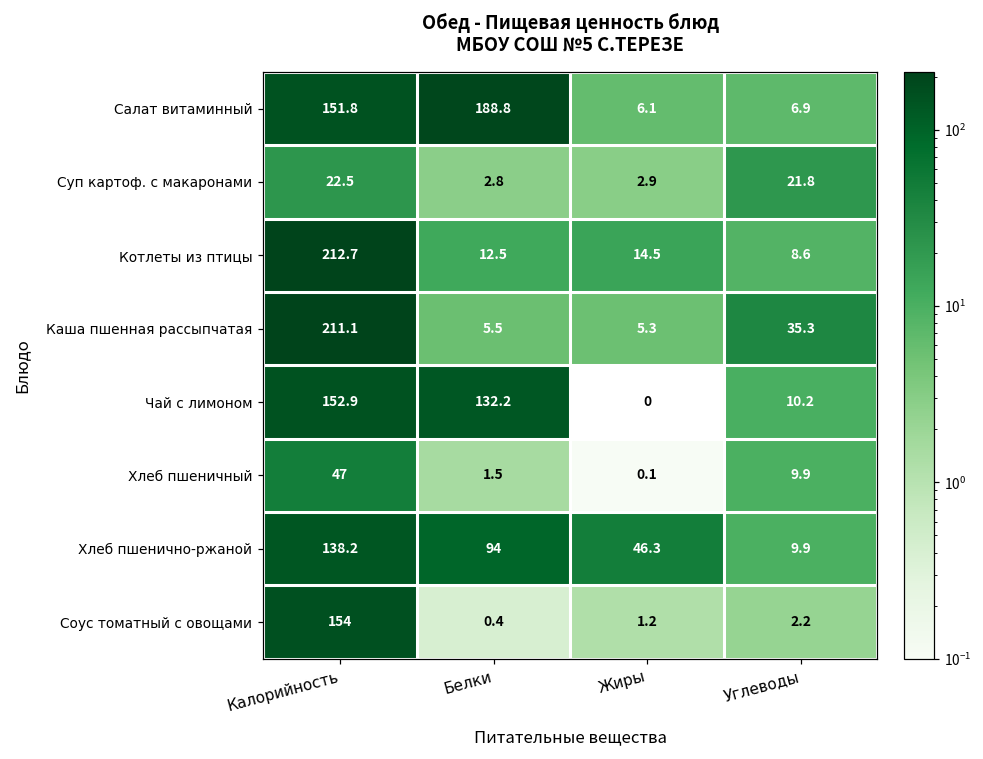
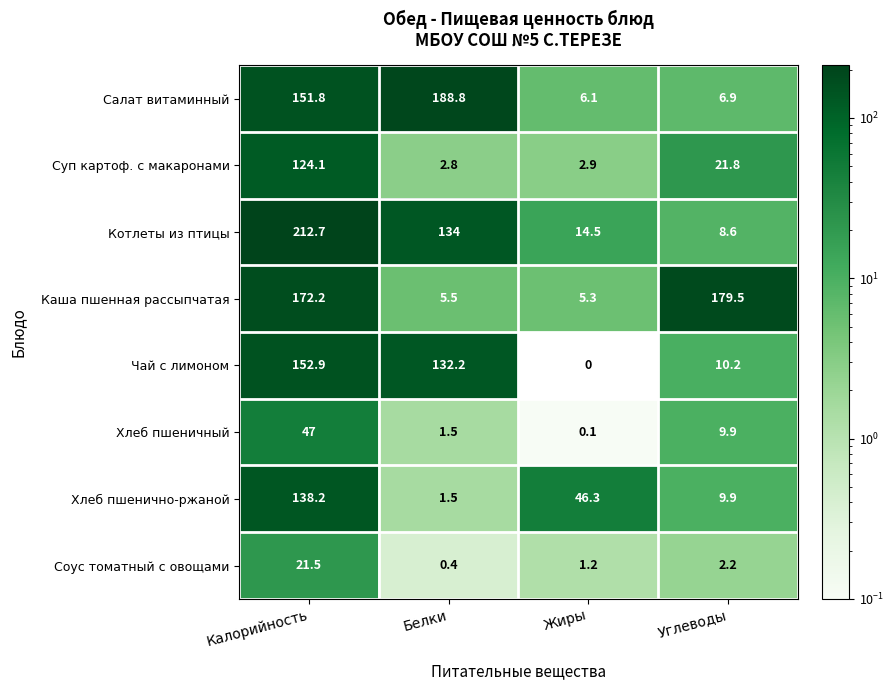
  {
    "Салат витаминный": {
      "Калорийность": 151.8,
      "Белки": 188.8,
      "Жиры": 6.1,
      "Углеводы": 6.9
    },
    "Суп картоф. с макаронами": {
-     "Калорийность": 22.5,
+     "Калорийность": 124.1,
      "Белки": 2.8,
      "Жиры": 2.9,
      "Углеводы": 21.8
    },
    "Котлеты из птицы": {
      "Калорийность": 212.7,
-     "Белки": 12.5,
+     "Белки": 134,
      "Жиры": 14.5,
      "Углеводы": 8.6
    },
    "Каша пшенная рассыпчатая": {
-     "Калорийность": 211.1,
+     "Калорийность": 172.2,
      "Белки": 5.5,
      "Жиры": 5.3,
-     "Углеводы": 35.3
+     "Углеводы": 179.5
    },
    "Чай с лимоном": {
      "Калорийность": 152.9,
      "Белки": 132.2,
      "Жиры": 0,
      "Углеводы": 10.2
    },
    "Хлеб пшеничный": {
      "Калорийность": 47,
      "Белки": 1.5,
      "Жиры": 0.1,
      "Углеводы": 9.9
    },
    "Хлеб пшенично-ржаной": {
      "Калорийность": 138.2,
-     "Белки": 94,
+     "Белки": 1.5,
      "Жиры": 46.3,
      "Углеводы": 9.9
    },
    "Соус томатный с овощами": {
-     "Калорийность": 154,
+     "Калорийность": 21.5,
      "Белки": 0.4,
      "Жиры": 1.2,
      "Углеводы": 2.2
    }
  }
